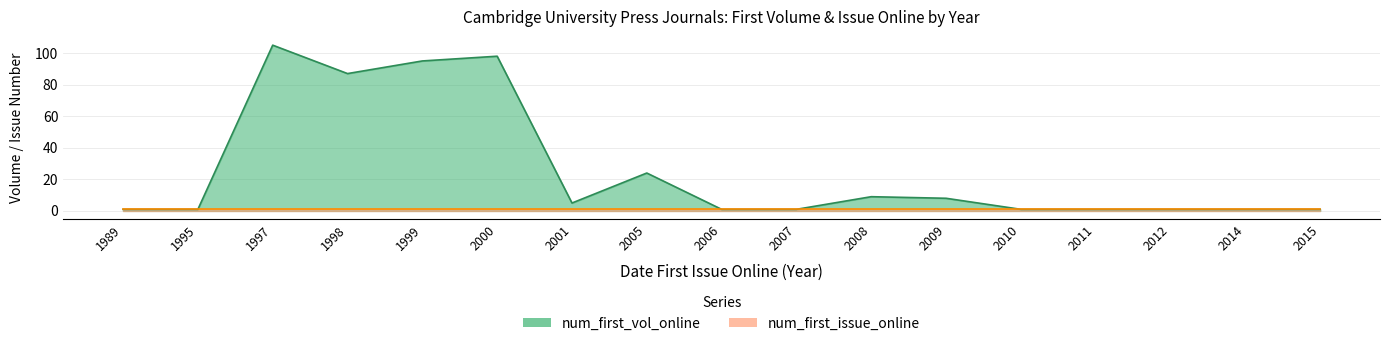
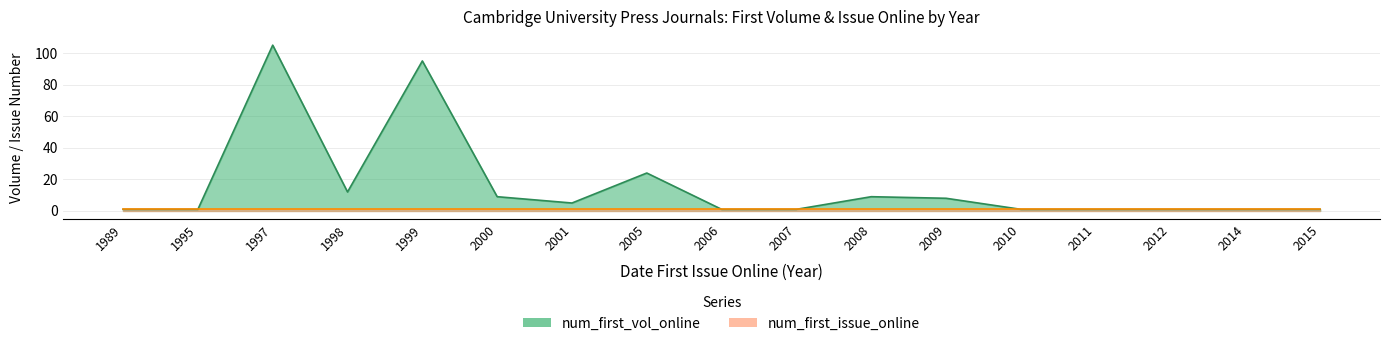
  {
    "num_first_vol_online": {
      "1997": 105,
-     "1998": 87,
+     "1998": 12,
      "1999": 95,
-     "2000": 98,
+     "2000": 9,
      "2001": 5,
      "2005": 24,
      "2008": 9,
      "2009": 8
    },
    "num_first_issue_online": {
      "1997": 1,
      "1998": 1,
      "1999": 1,
      "2000": 1,
      "2001": 1,
      "2005": 1,
      "2008": 1,
      "2009": 1
    }
  }
